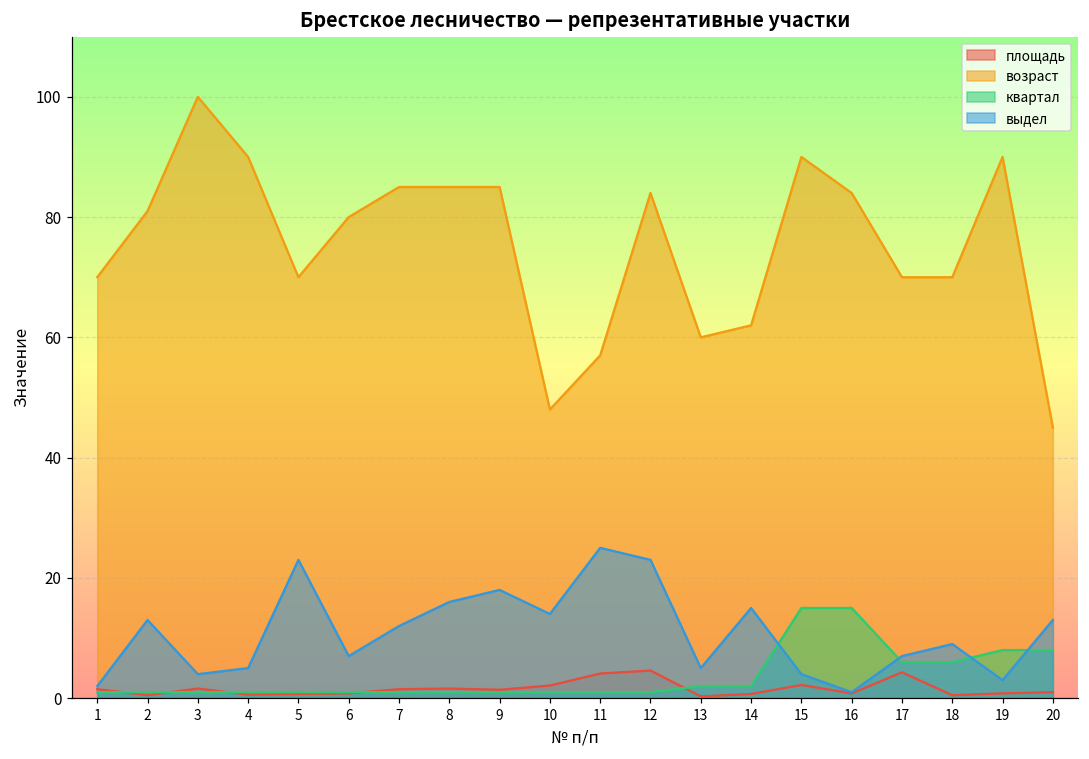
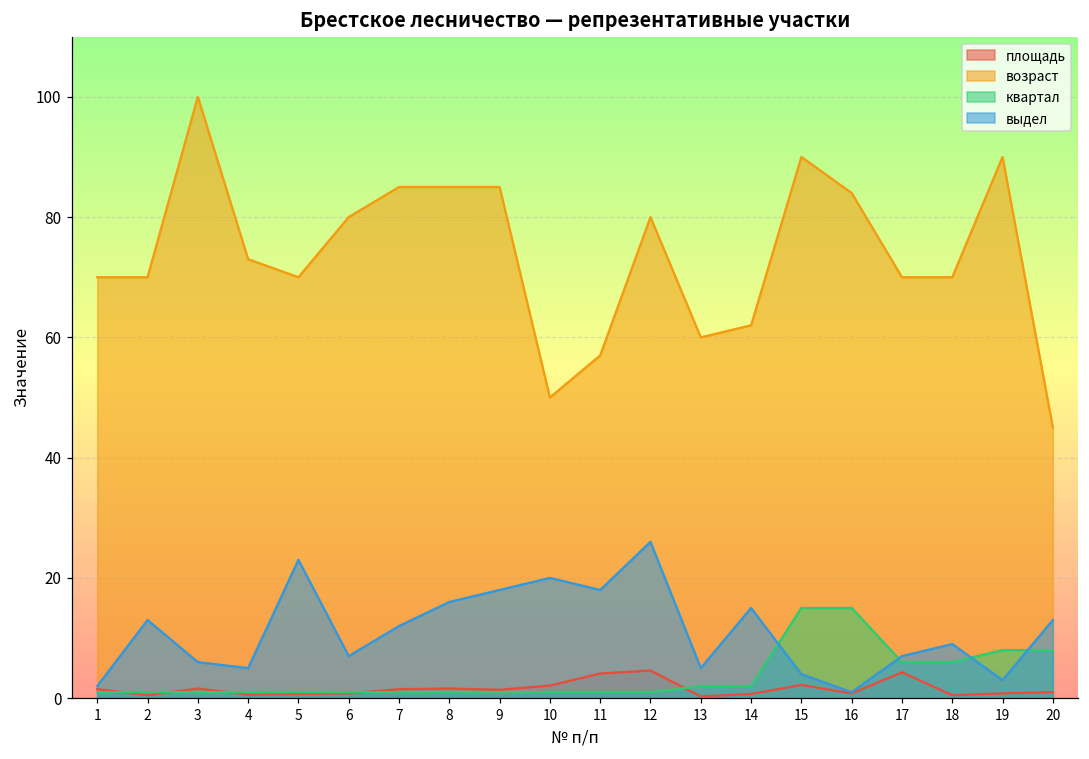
  {
    "площадь": {
      "1": 2,
      "2": 1,
      "3": 2,
      "7": 2,
      "8": 2,
      "10": 2,
      "11": 4,
      "12": 5,
      "13": 0,
      "14": 1,
      "15": 2,
      "17": 4,
      "18": 1,
      "19": 1,
      "20": 1
    },
    "возраст": {
      "1": 70,
-     "2": 81,
+     "2": 70,
      "3": 100,
-     "4": 90,
+     "4": 73,
      "5": 70,
      "6": 80,
      "7": 85,
      "8": 85,
      "9": 85,
-     "10": 48,
+     "10": 50,
      "11": 57,
-     "12": 84,
+     "12": 80,
      "13": 60,
      "14": 62,
      "15": 90,
      "16": 84,
      "17": 70,
      "18": 70,
      "19": 90,
      "20": 45
    },
    "квартал": {
      "1": 1,
      "2": 1,
      "3": 1,
      "7": 1,
      "8": 1,
      "10": 1,
      "11": 1,
      "12": 1,
      "13": 2,
      "14": 2,
      "15": 15,
      "16": 15,
      "17": 6,
      "18": 6,
      "19": 8,
      "20": 8
    },
    "выдел": {
      "1": 2,
      "2": 13,
-     "3": 4,
+     "3": 6,
      "4": 5,
      "5": 23,
      "6": 7,
      "7": 12,
      "8": 16,
      "9": 18,
-     "10": 14,
-     "11": 25,
-     "12": 23,
+     "10": 20,
+     "11": 18,
+     "12": 26,
      "13": 5,
      "14": 15,
      "15": 4,
      "17": 7,
      "18": 9,
      "19": 3,
      "20": 13
    }
  }
